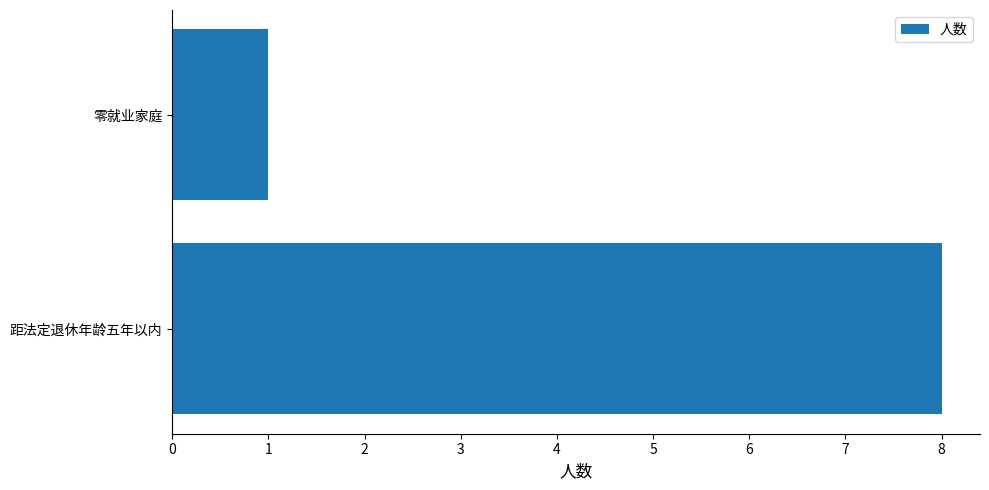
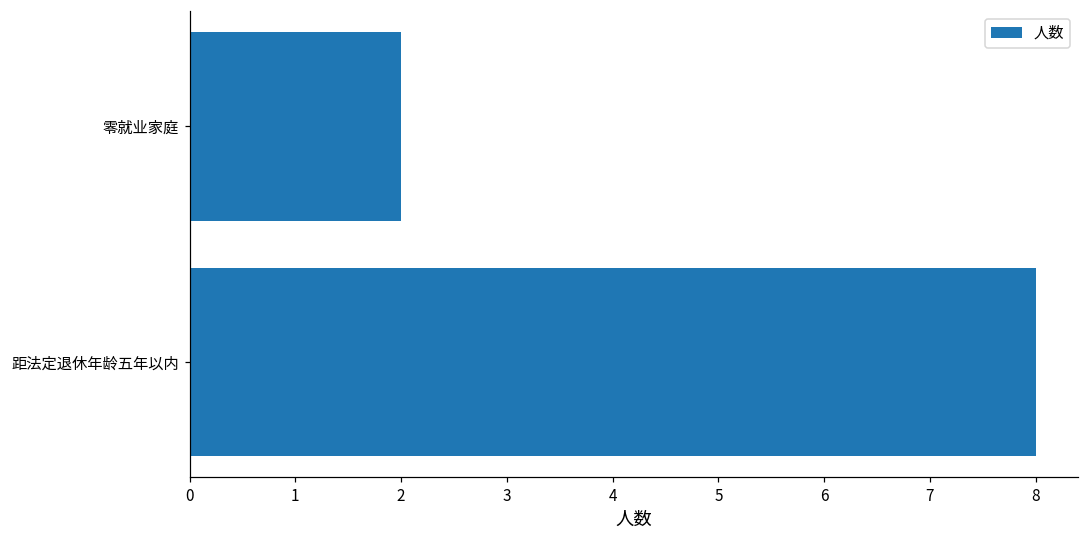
  {
-   "零就业家庭": 1,
+   "零就业家庭": 2,
    "距法定退休年龄五年以内": 8
  }
